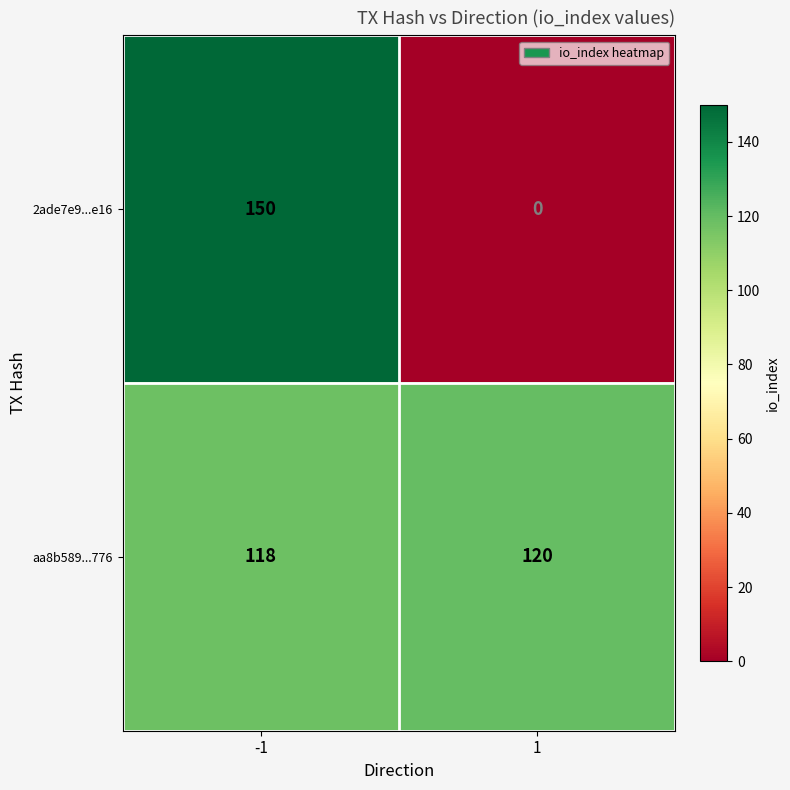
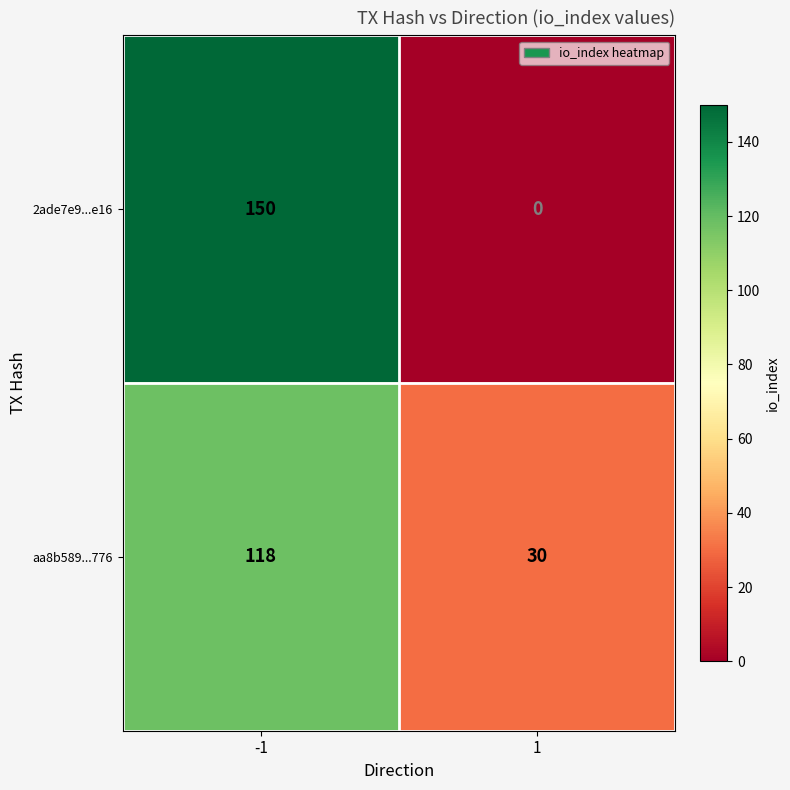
  {
    "2ade7e9...e16": {
      "-1": 150,
      "1": 0
    },
    "aa8b589...776": {
      "-1": 118,
-     "1": 120
+     "1": 30
    }
  }
